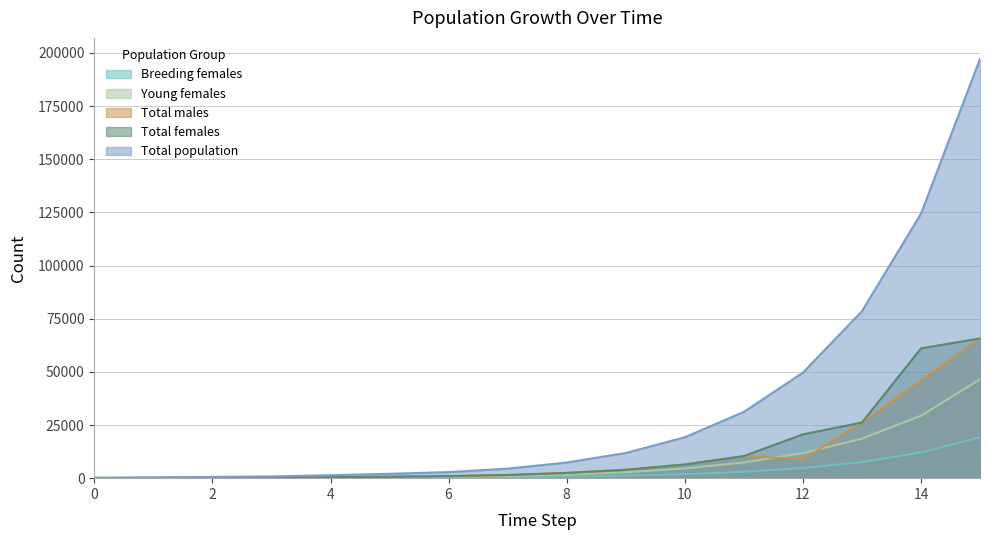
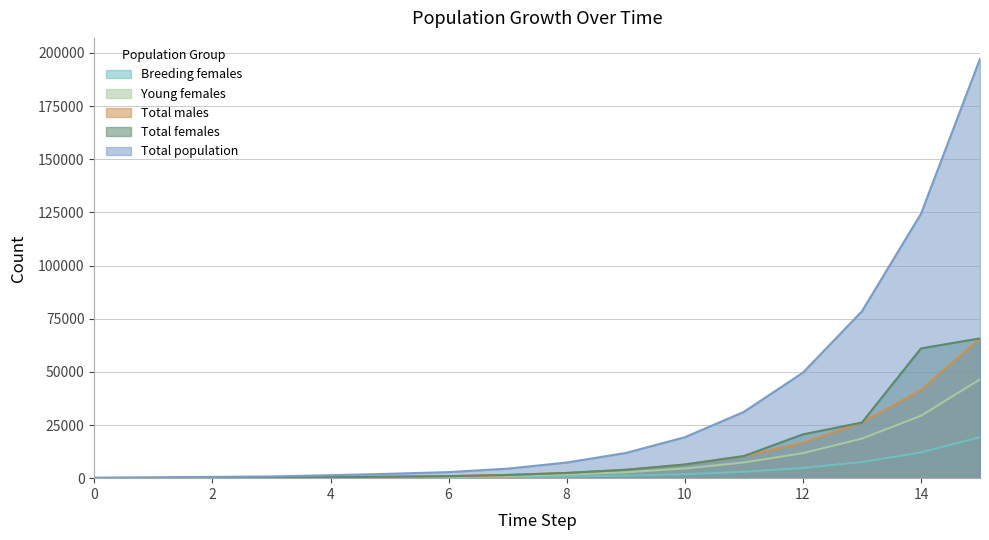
  {
    "Total males": {
-     "12": 9000,
-     "14": 46000
+     "12": 17000,
+     "14": 41000
    },
    "Total females": {
      "12": 21000,
      "14": 61000
    }
  }
